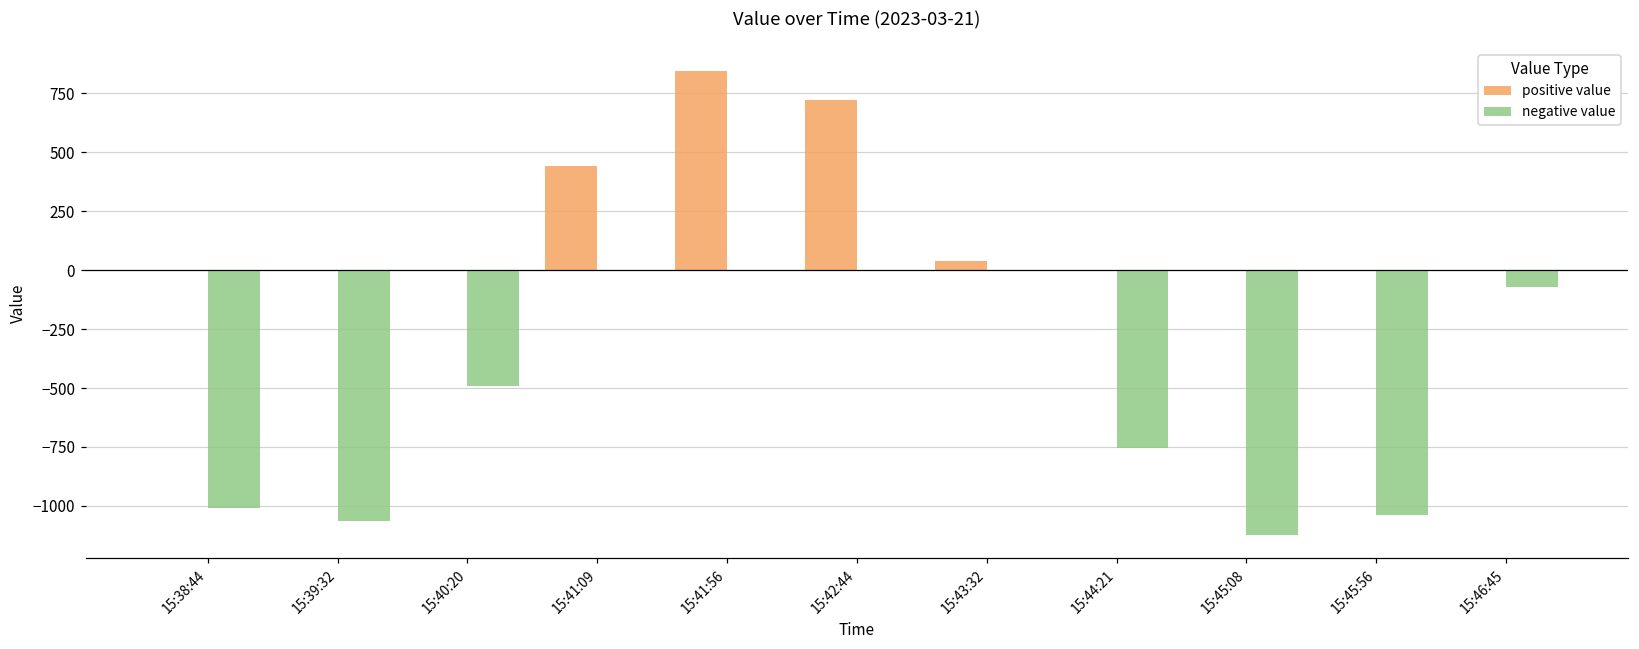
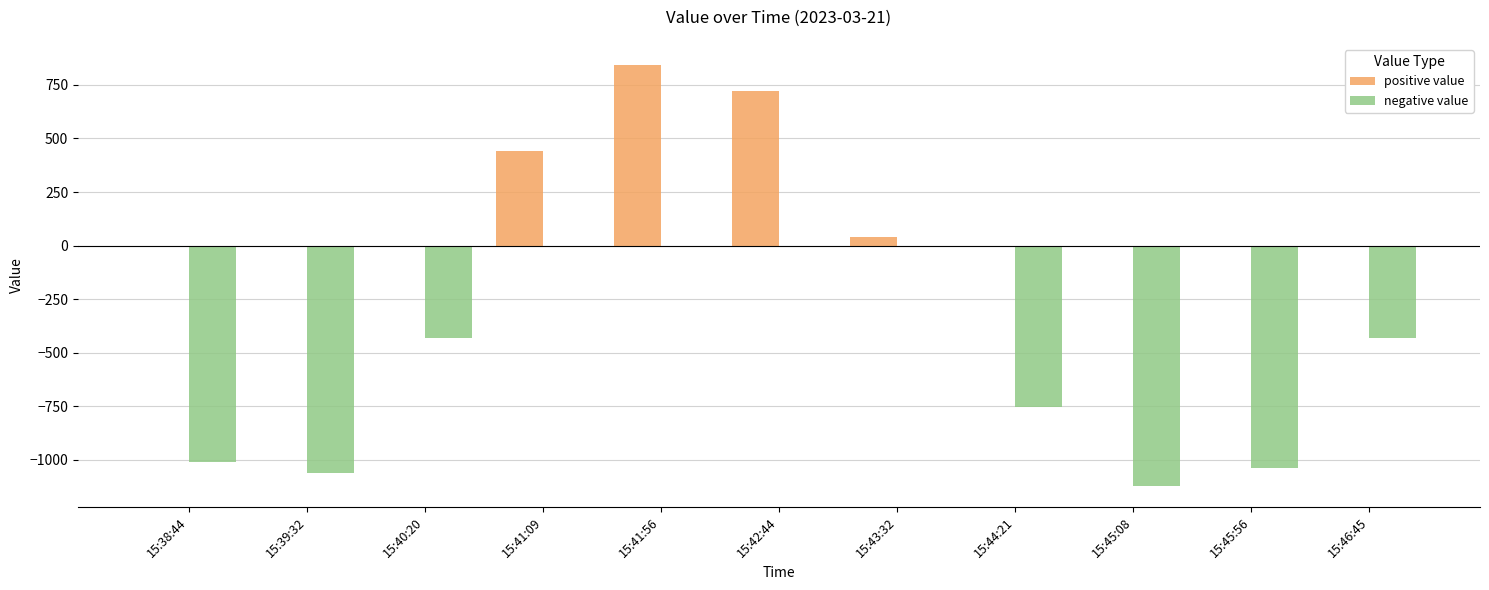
  {
    "positive value": {
      "15:38:44": 0,
      "15:39:32": 0,
      "15:40:20": 0,
      "15:41:09": 440,
      "15:41:56": 840,
      "15:42:44": 720,
      "15:43:32": 40,
      "15:44:21": 0,
      "15:45:08": 0,
      "15:45:56": 0,
      "15:46:45": 0
    },
    "negative value": {
      "15:38:44": -1010,
      "15:39:32": -1060,
-     "15:40:20": -490,
+     "15:40:20": -430,
      "15:41:09": 0,
      "15:41:56": 0,
      "15:42:44": 0,
      "15:43:32": 0,
      "15:44:21": -750,
      "15:45:08": -1120,
      "15:45:56": -1040,
-     "15:46:45": -70
+     "15:46:45": -430
    }
  }
